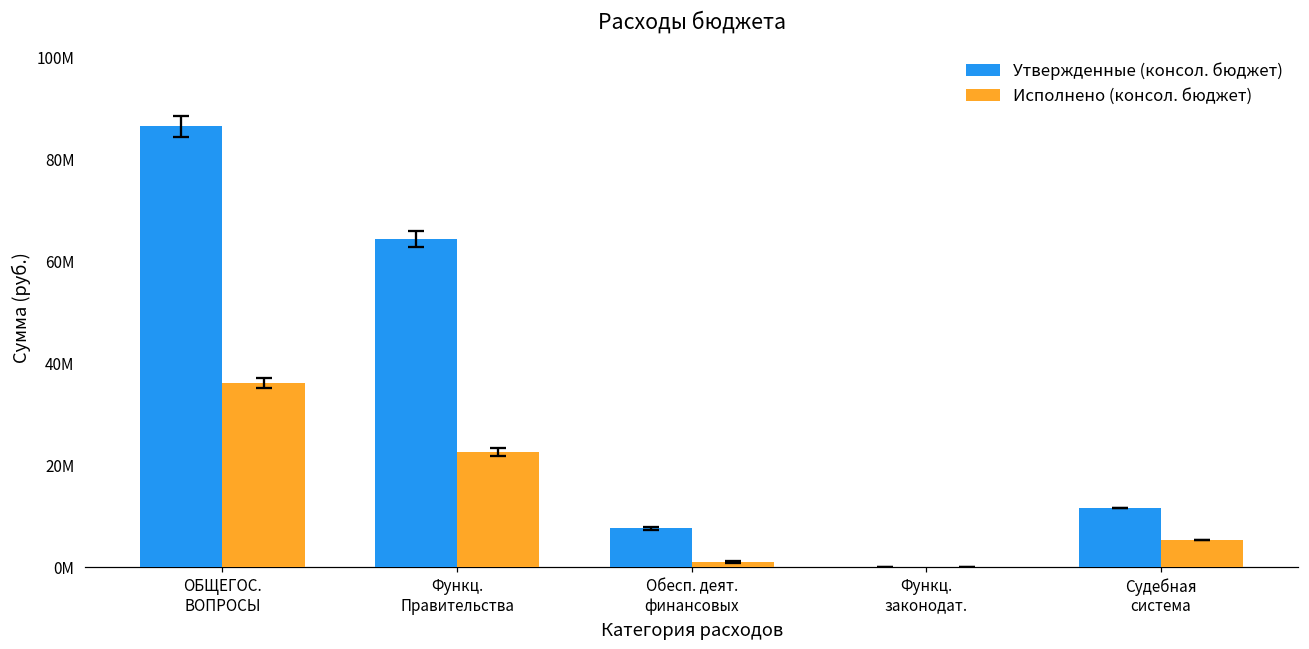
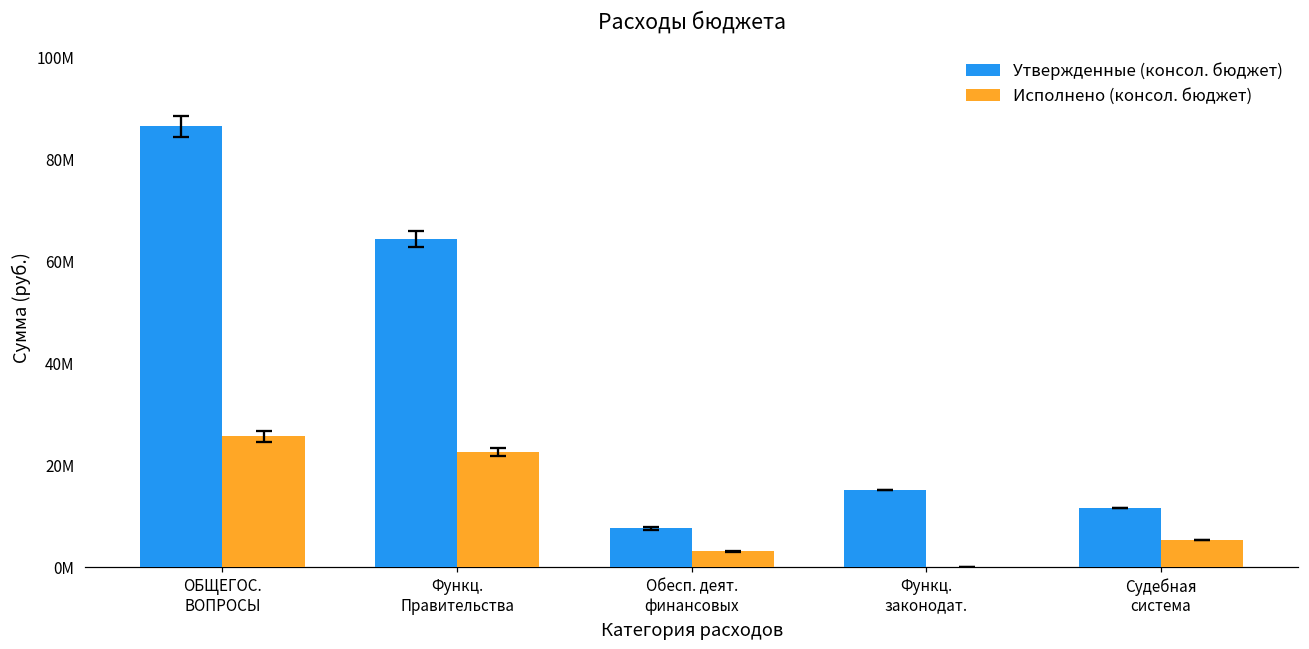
  {
    "Утвержденные (консол. бюджет)": {
      "ОБЩЕГОС. ВОПРОСЫ": 87000000,
      "Функц. Правительства": 64000000,
      "Обесп. деят. финансовых": 8000000,
-     "Функц. законодат.": 0,
+     "Функц. законодат.": 15000000,
      "Судебная система": 12000000
    },
    "Исполнено (консол. бюджет)": {
-     "ОБЩЕГОС. ВОПРОСЫ": 36000000,
+     "ОБЩЕГОС. ВОПРОСЫ": 26000000,
      "Функц. Правительства": 23000000,
-     "Обесп. деят. финансовых": 1000000,
+     "Обесп. деят. финансовых": 3000000,
      "Функц. законодат.": 0,
      "Судебная система": 5000000
    }
  }
